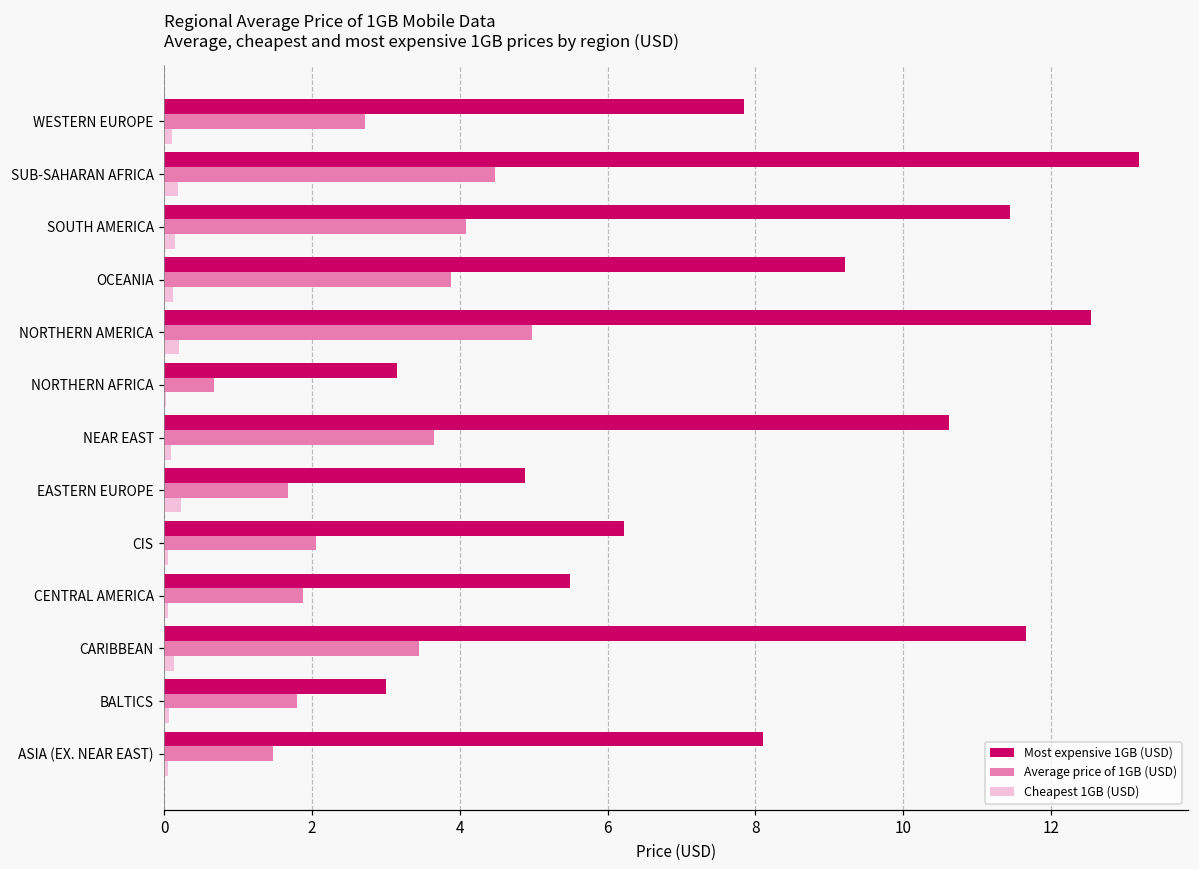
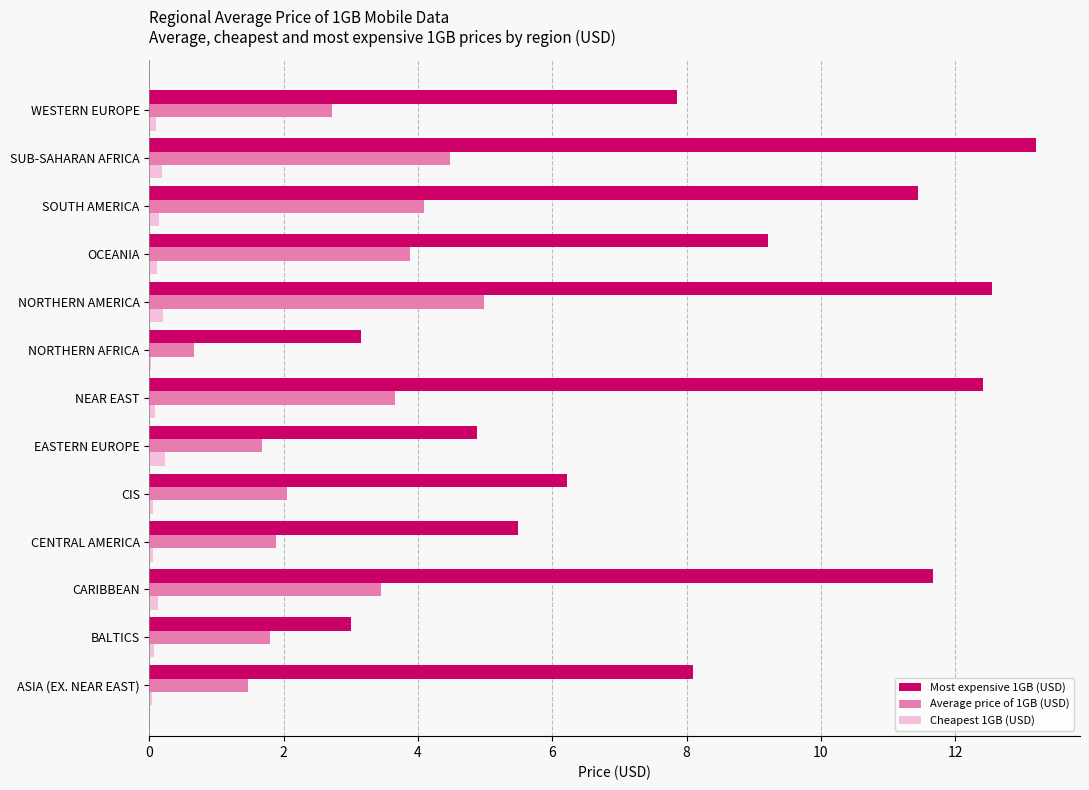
  {
    "Most expensive 1GB (USD)": {
      "WESTERN EUROPE": 7.9,
      "SUB-SAHARAN AFRICA": 13.2,
      "SOUTH AMERICA": 11.5,
      "OCEANIA": 9.2,
      "NORTHERN AMERICA": 12.6,
      "NORTHERN AFRICA": 3.2,
-     "NEAR EAST": 10.6,
+     "NEAR EAST": 12.4,
      "EASTERN EUROPE": 4.9,
      "CIS": 6.2,
      "CENTRAL AMERICA": 5.5,
      "CARIBBEAN": 11.7,
      "BALTICS": 3.0,
      "ASIA (EX. NEAR EAST)": 8.1
    },
    "Average price of 1GB (USD)": {
      "WESTERN EUROPE": 2.7,
      "SUB-SAHARAN AFRICA": 4.5,
      "SOUTH AMERICA": 4.1,
      "OCEANIA": 3.9,
      "NORTHERN AMERICA": 5.0,
      "NORTHERN AFRICA": 0.7,
      "NEAR EAST": 3.7,
      "EASTERN EUROPE": 1.7,
      "CIS": 2.1,
      "CENTRAL AMERICA": 1.9,
      "CARIBBEAN": 3.5,
      "BALTICS": 1.8,
      "ASIA (EX. NEAR EAST)": 1.5
    },
    "Cheapest 1GB (USD)": {
      "WESTERN EUROPE": 0.1,
      "SUB-SAHARAN AFRICA": 0.2,
      "SOUTH AMERICA": 0.1,
      "OCEANIA": 0.1,
      "NORTHERN AMERICA": 0.2,
      "NEAR EAST": 0.1,
      "EASTERN EUROPE": 0.2,
      "CIS": 0.1,
      "CENTRAL AMERICA": 0.0,
      "CARIBBEAN": 0.1,
      "BALTICS": 0.1,
      "ASIA (EX. NEAR EAST)": 0.0
    }
  }
